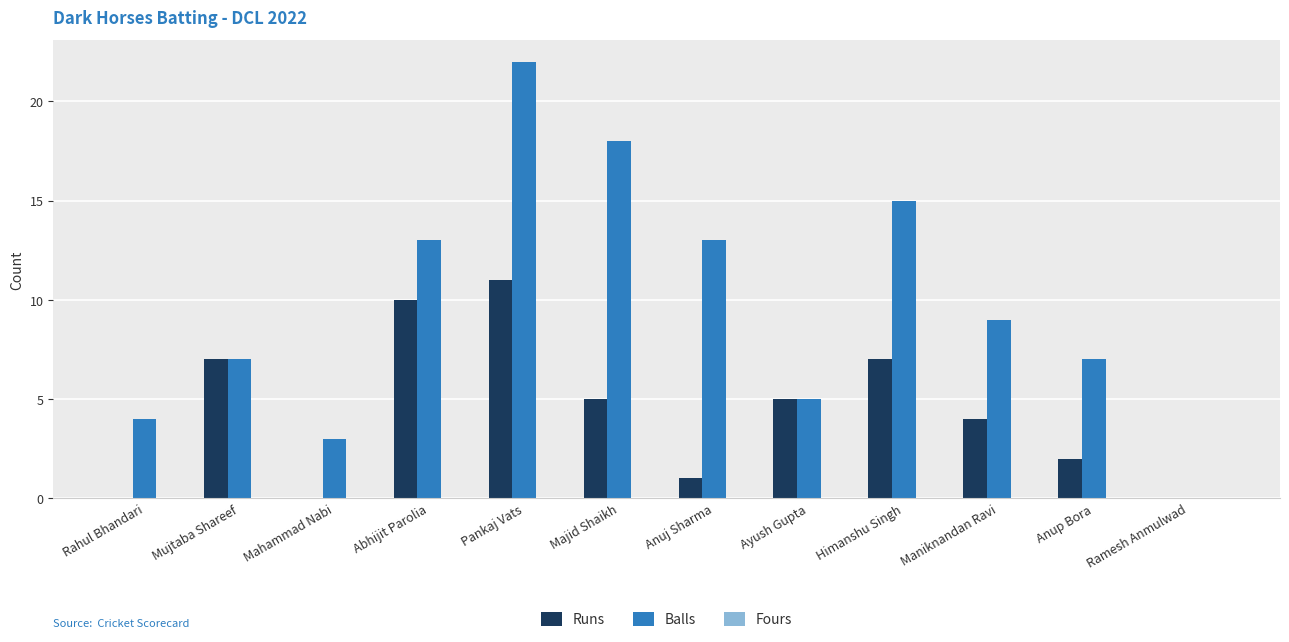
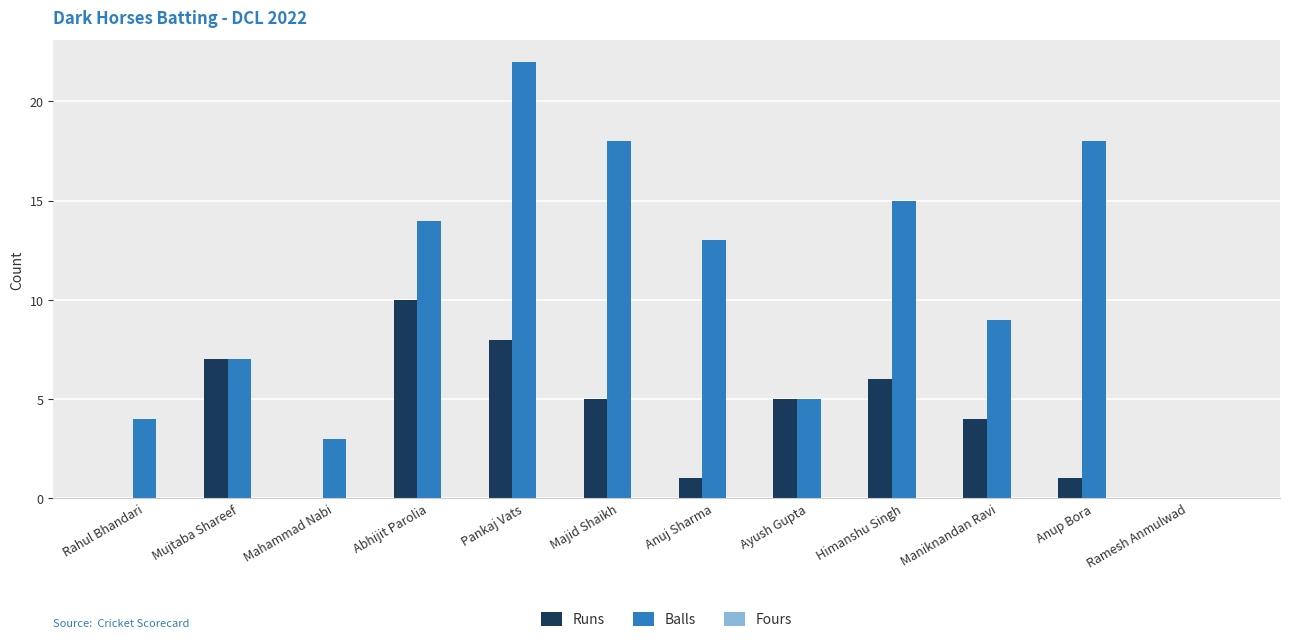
  {
    "Runs": {
      "Rahul Bhandari": 0,
      "Mujtaba Shareef": 7,
      "Mahammad Nabi": 0,
      "Abhijit Parolia": 10,
-     "Pankaj Vats": 11,
+     "Pankaj Vats": 8,
      "Majid Shaikh": 5,
      "Anuj Sharma": 1,
      "Ayush Gupta": 5,
-     "Himanshu Singh": 7,
+     "Himanshu Singh": 6,
      "Maniknandan Ravi": 4,
-     "Anup Bora": 2,
+     "Anup Bora": 1,
      "Ramesh Anmulwad": 0
    },
    "Balls": {
      "Rahul Bhandari": 4,
      "Mujtaba Shareef": 7,
      "Mahammad Nabi": 3,
-     "Abhijit Parolia": 13,
+     "Abhijit Parolia": 14,
      "Pankaj Vats": 22,
      "Majid Shaikh": 18,
      "Anuj Sharma": 13,
      "Ayush Gupta": 5,
      "Himanshu Singh": 15,
      "Maniknandan Ravi": 9,
-     "Anup Bora": 7,
+     "Anup Bora": 18,
      "Ramesh Anmulwad": 0
    },
    "Fours": {
      "Rahul Bhandari": 0,
      "Mujtaba Shareef": 0,
      "Mahammad Nabi": 0,
      "Abhijit Parolia": 0,
      "Pankaj Vats": 0,
      "Majid Shaikh": 0,
      "Anuj Sharma": 0,
      "Ayush Gupta": 0,
      "Himanshu Singh": 0,
      "Maniknandan Ravi": 0,
      "Anup Bora": 0,
      "Ramesh Anmulwad": 0
    }
  }
